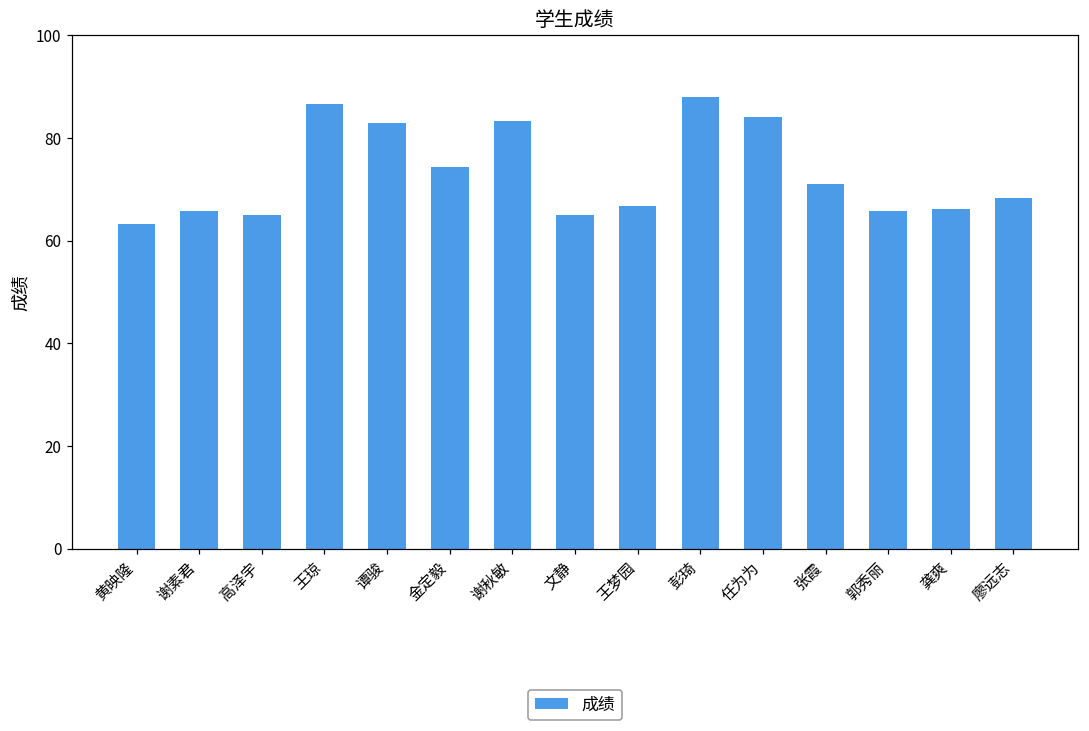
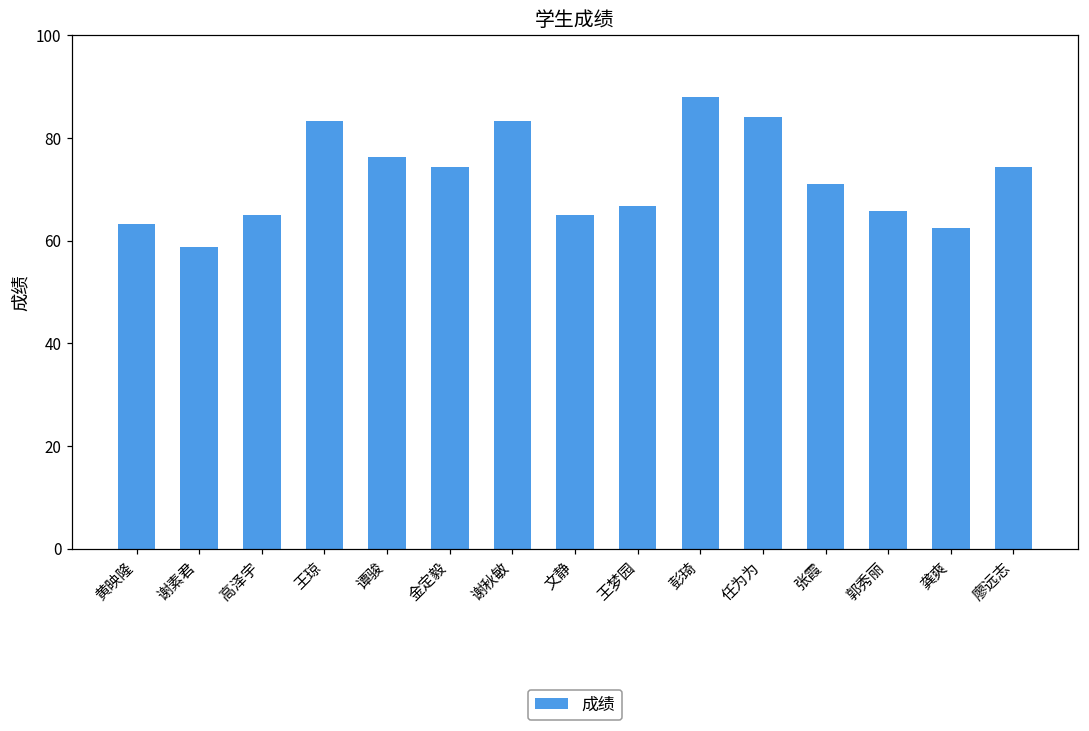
  {
    "黄映隆": 63,
-   "谢素君": 66,
+   "谢素君": 59,
    "高泽宇": 65,
-   "王琼": 87,
-   "谭骏": 83,
+   "王琼": 83,
+   "谭骏": 76,
    "金定毅": 74,
    "谢秋敏": 83,
    "文静": 65,
    "王梦园": 67,
    "彭琦": 88,
    "任为为": 84,
    "张霞": 71,
    "郭秀丽": 66,
-   "龚爽": 66,
-   "廖远志": 68
+   "龚爽": 62,
+   "廖远志": 74
  }
